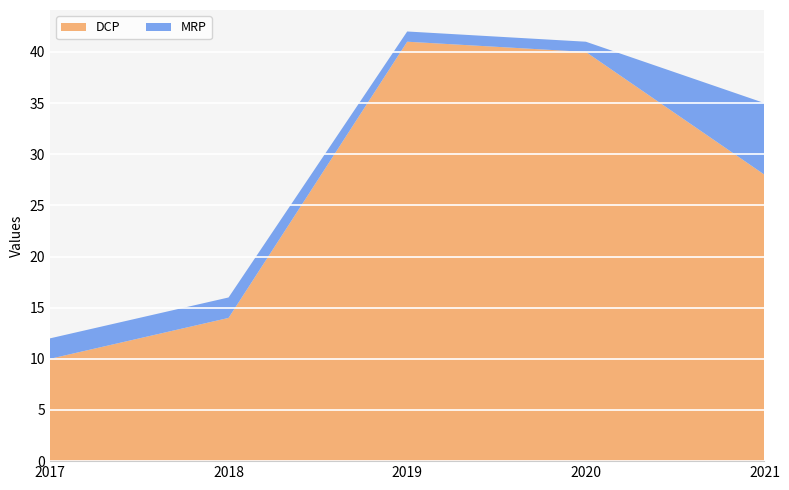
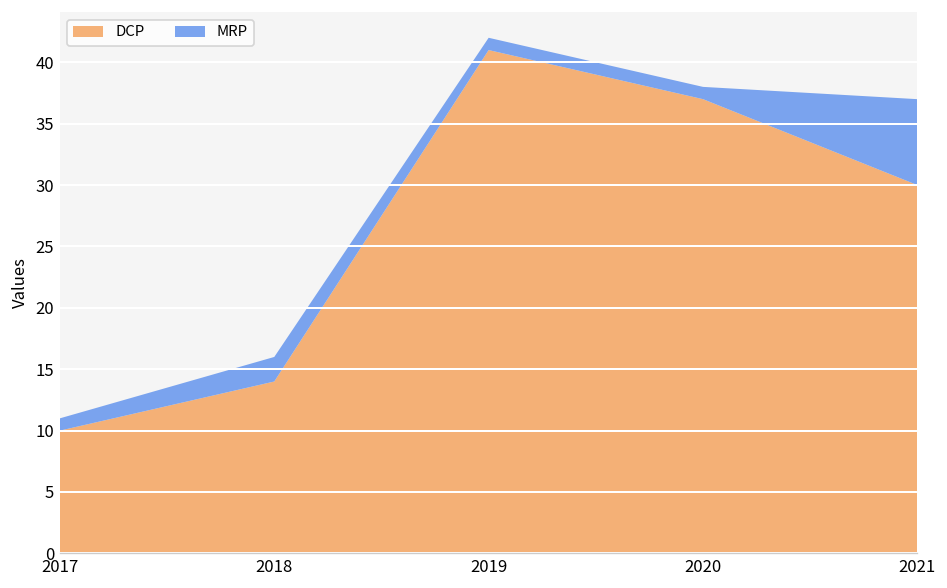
  {
    "DCP": {
      "2017": 10,
      "2018": 14,
      "2019": 41,
-     "2020": 40,
-     "2021": 28
+     "2020": 37,
+     "2021": 30
    },
    "MRP": {
-     "2017": 2,
+     "2017": 1,
      "2018": 2,
      "2019": 1,
      "2020": 1,
      "2021": 7
    }
  }
